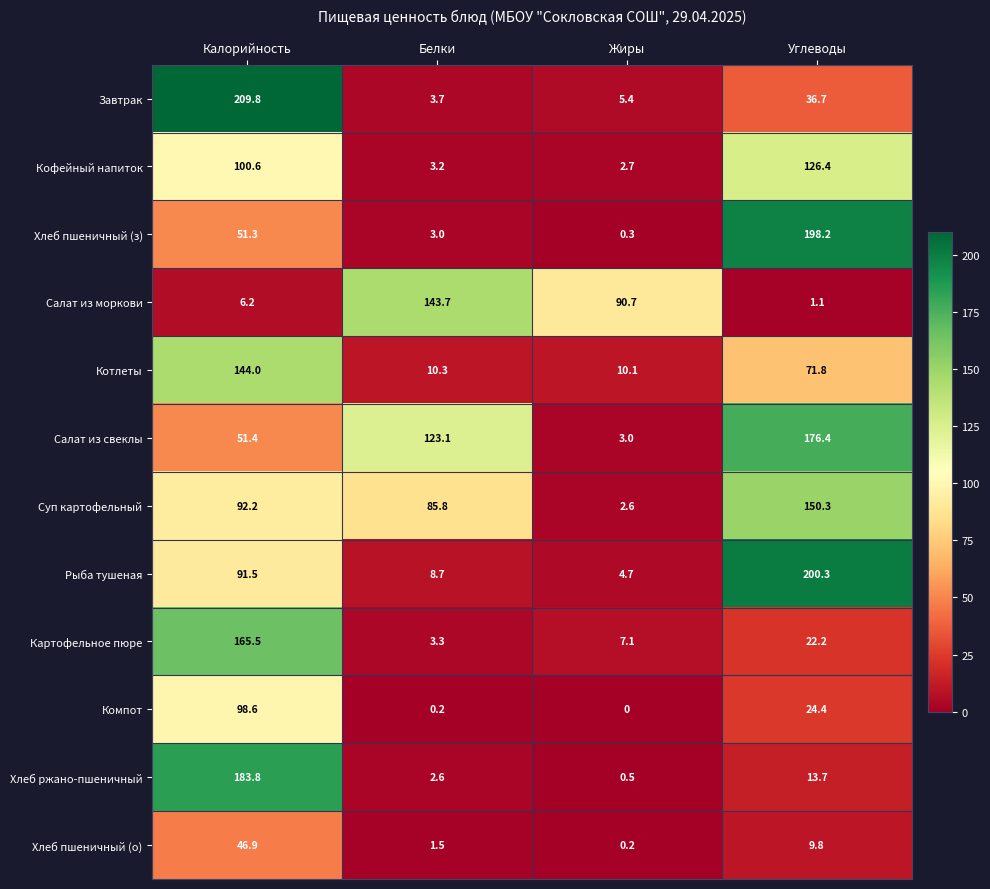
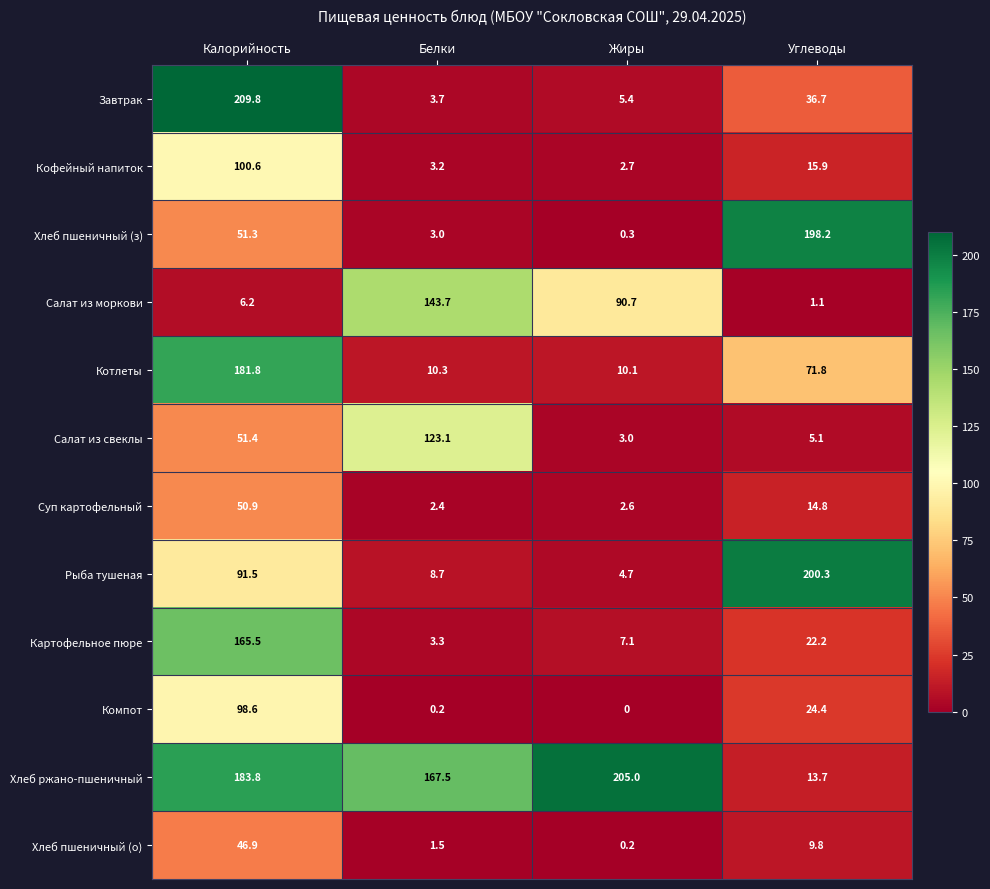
  {
    "Завтрак": {
      "Калорийность": 209.8,
      "Белки": 3.7,
      "Жиры": 5.4,
      "Углеводы": 36.7
    },
    "Кофейный напиток": {
      "Калорийность": 100.6,
      "Белки": 3.2,
      "Жиры": 2.7,
-     "Углеводы": 126.4
+     "Углеводы": 15.9
    },
    "Хлеб пшеничный (з)": {
      "Калорийность": 51.3,
      "Белки": 3.0,
      "Жиры": 0.3,
      "Углеводы": 198.2
    },
    "Салат из моркови": {
      "Калорийность": 6.2,
      "Белки": 143.7,
      "Жиры": 90.7,
      "Углеводы": 1.1
    },
    "Котлеты": {
-     "Калорийность": 144.0,
+     "Калорийность": 181.8,
      "Белки": 10.3,
      "Жиры": 10.1,
      "Углеводы": 71.8
    },
    "Салат из свеклы": {
      "Калорийность": 51.4,
      "Белки": 123.1,
      "Жиры": 3.0,
-     "Углеводы": 176.4
+     "Углеводы": 5.1
    },
    "Суп картофельный": {
-     "Калорийность": 92.2,
-     "Белки": 85.8,
+     "Калорийность": 50.9,
+     "Белки": 2.4,
      "Жиры": 2.6,
-     "Углеводы": 150.3
+     "Углеводы": 14.8
    },
    "Рыба тушеная": {
      "Калорийность": 91.5,
      "Белки": 8.7,
      "Жиры": 4.7,
      "Углеводы": 200.3
    },
    "Картофельное пюре": {
      "Калорийность": 165.5,
      "Белки": 3.3,
      "Жиры": 7.1,
      "Углеводы": 22.2
    },
    "Компот": {
      "Калорийность": 98.6,
      "Белки": 0.2,
      "Жиры": 0,
      "Углеводы": 24.4
    },
    "Хлеб ржано-пшеничный": {
      "Калорийность": 183.8,
-     "Белки": 2.6,
-     "Жиры": 0.5,
+     "Белки": 167.5,
+     "Жиры": 205.0,
      "Углеводы": 13.7
    },
    "Хлеб пшеничный (о)": {
      "Калорийность": 46.9,
      "Белки": 1.5,
      "Жиры": 0.2,
      "Углеводы": 9.8
    }
  }
